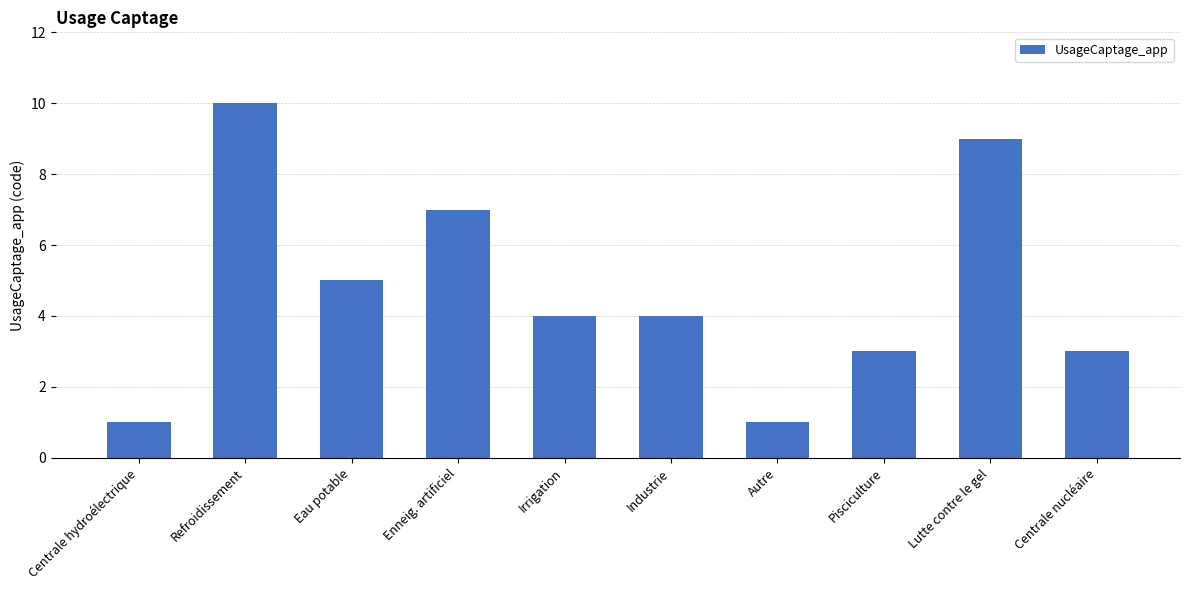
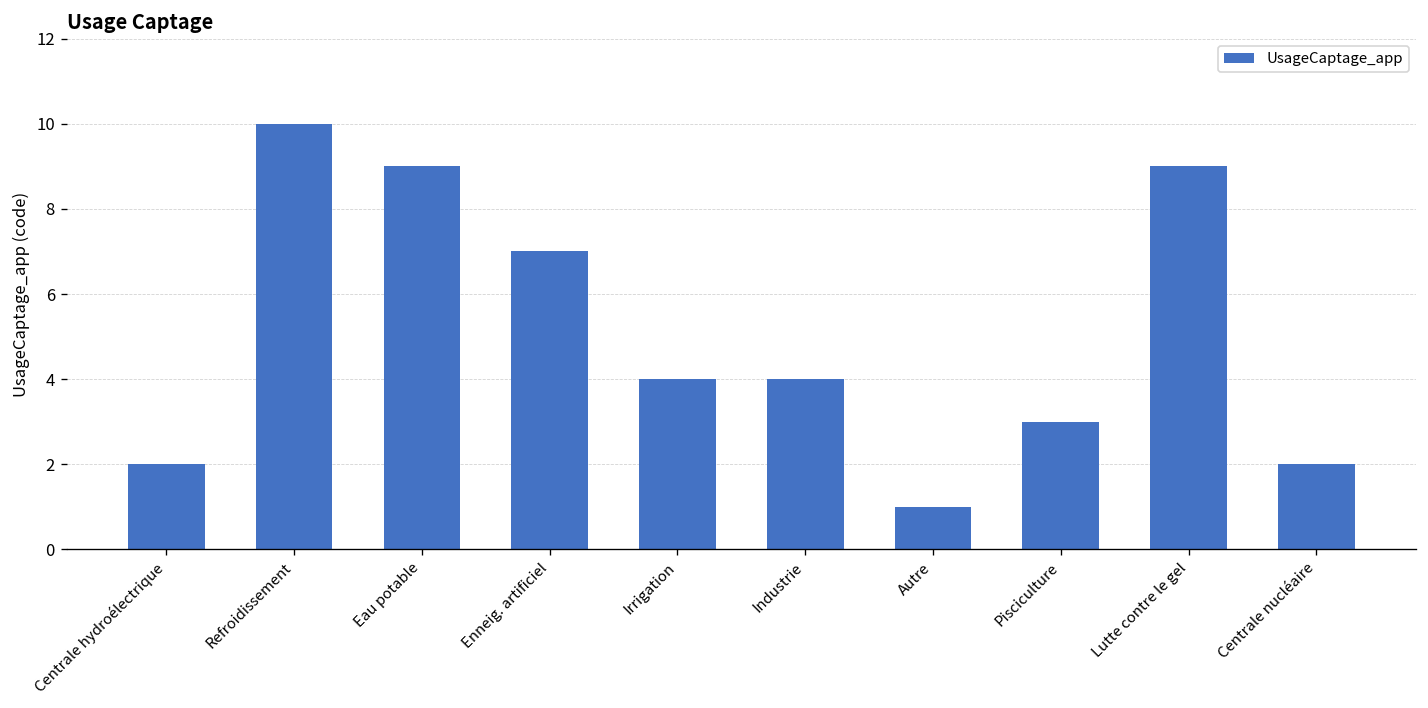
  {
-   "Centrale hydroélectrique": 1,
+   "Centrale hydroélectrique": 2,
    "Refroidissement": 10,
-   "Eau potable": 5,
+   "Eau potable": 9,
    "Enneig. artificiel": 7,
    "Irrigation": 4,
    "Industrie": 4,
    "Autre": 1,
    "Pisciculture": 3,
    "Lutte contre le gel": 9,
-   "Centrale nucléaire": 3
+   "Centrale nucléaire": 2
  }
